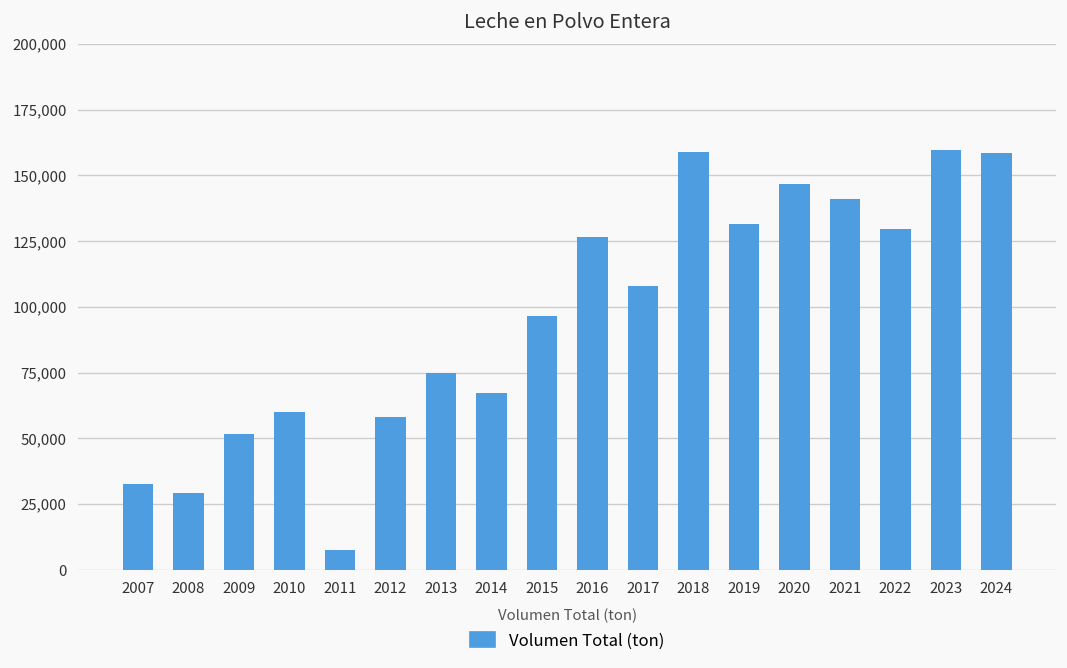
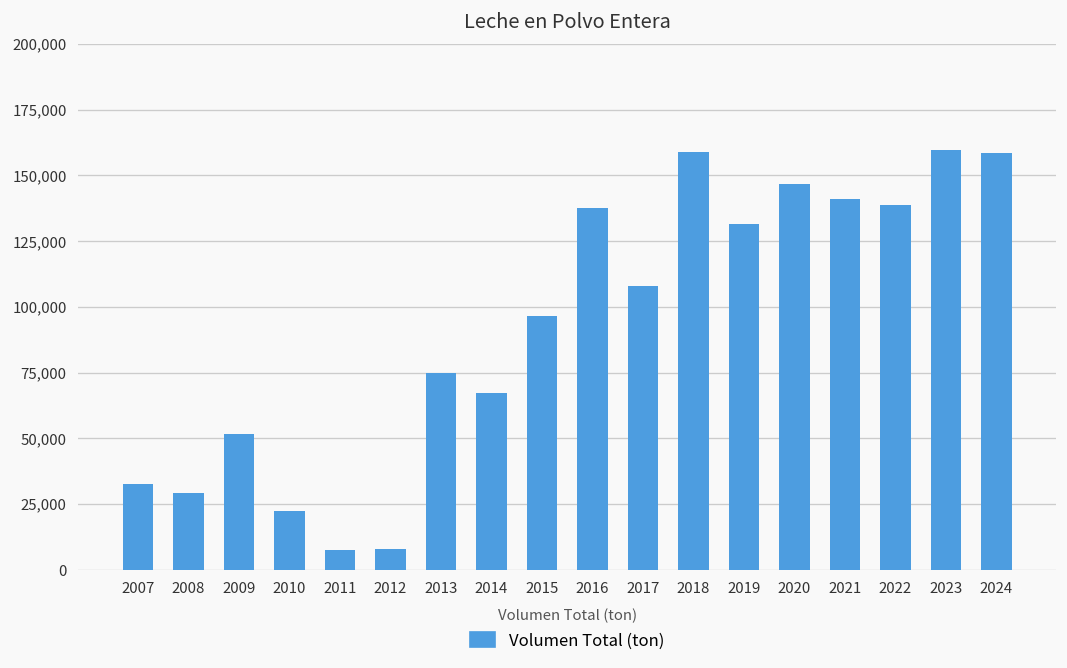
  {
    "2007": "33,000",
    "2008": "29,000",
    "2009": "52,000",
-   "2010": "60,000",
+   "2010": "22,000",
    "2011": "8,000",
-   "2012": "58,000",
+   "2012": "8,000",
    "2013": "75,000",
    "2014": "67,000",
    "2015": "96,000",
-   "2016": "127,000",
+   "2016": "137,000",
    "2017": "108,000",
    "2018": "159,000",
    "2019": "131,000",
    "2020": "147,000",
    "2021": "141,000",
-   "2022": "130,000",
+   "2022": "139,000",
    "2023": "160,000",
    "2024": "159,000"
  }
